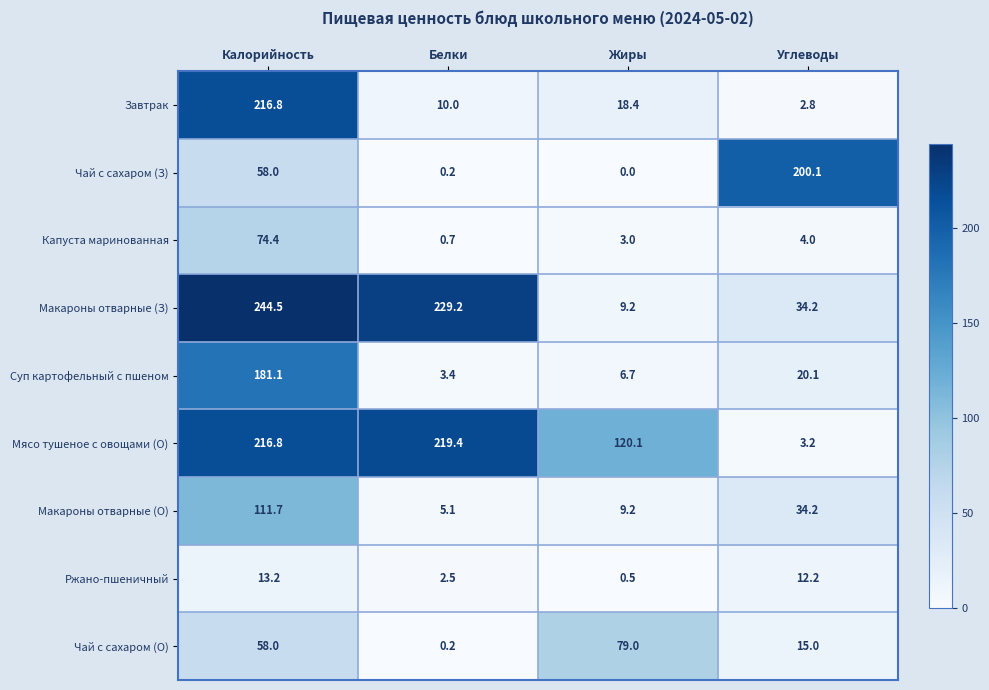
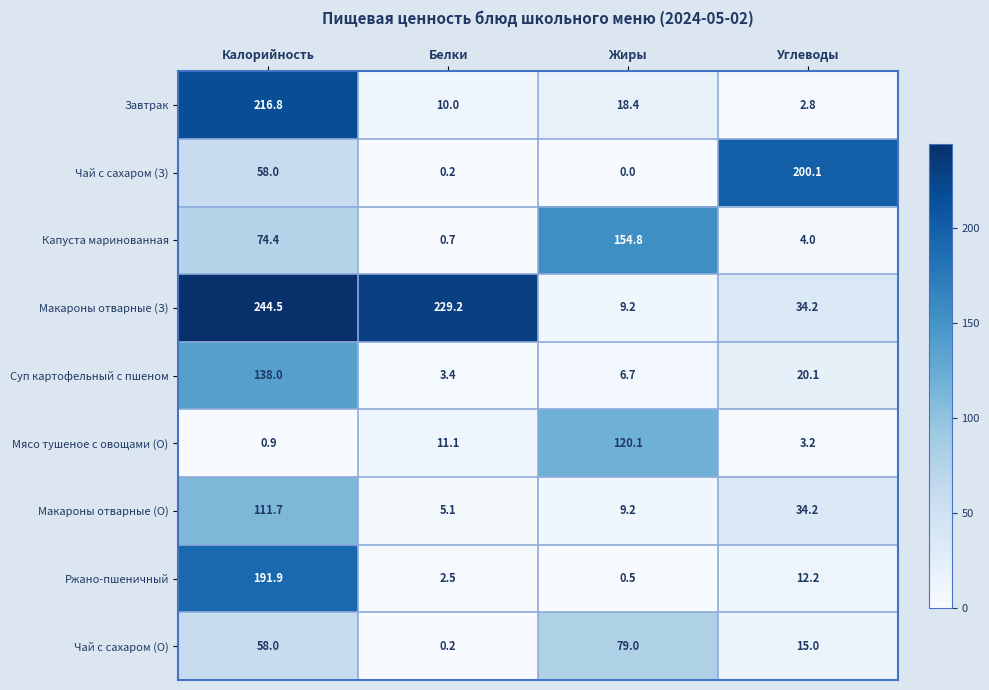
  {
    "Завтрак": {
      "Калорийность": 216.8,
      "Белки": 10.0,
      "Жиры": 18.4,
      "Углеводы": 2.8
    },
    "Чай с сахаром (З)": {
      "Калорийность": 58.0,
      "Белки": 0.2,
      "Жиры": 0.0,
      "Углеводы": 200.1
    },
    "Капуста маринованная": {
      "Калорийность": 74.4,
      "Белки": 0.7,
-     "Жиры": 3.0,
+     "Жиры": 154.8,
      "Углеводы": 4.0
    },
    "Макароны отварные (З)": {
      "Калорийность": 244.5,
      "Белки": 229.2,
      "Жиры": 9.2,
      "Углеводы": 34.2
    },
    "Суп картофельный с пшеном": {
-     "Калорийность": 181.1,
+     "Калорийность": 138.0,
      "Белки": 3.4,
      "Жиры": 6.7,
      "Углеводы": 20.1
    },
    "Мясо тушеное с овощами (О)": {
-     "Калорийность": 216.8,
-     "Белки": 219.4,
+     "Калорийность": 0.9,
+     "Белки": 11.1,
      "Жиры": 120.1,
      "Углеводы": 3.2
    },
    "Макароны отварные (О)": {
      "Калорийность": 111.7,
      "Белки": 5.1,
      "Жиры": 9.2,
      "Углеводы": 34.2
    },
    "Ржано-пшеничный": {
-     "Калорийность": 13.2,
+     "Калорийность": 191.9,
      "Белки": 2.5,
      "Жиры": 0.5,
      "Углеводы": 12.2
    },
    "Чай с сахаром (О)": {
      "Калорийность": 58.0,
      "Белки": 0.2,
      "Жиры": 79.0,
      "Углеводы": 15.0
    }
  }
